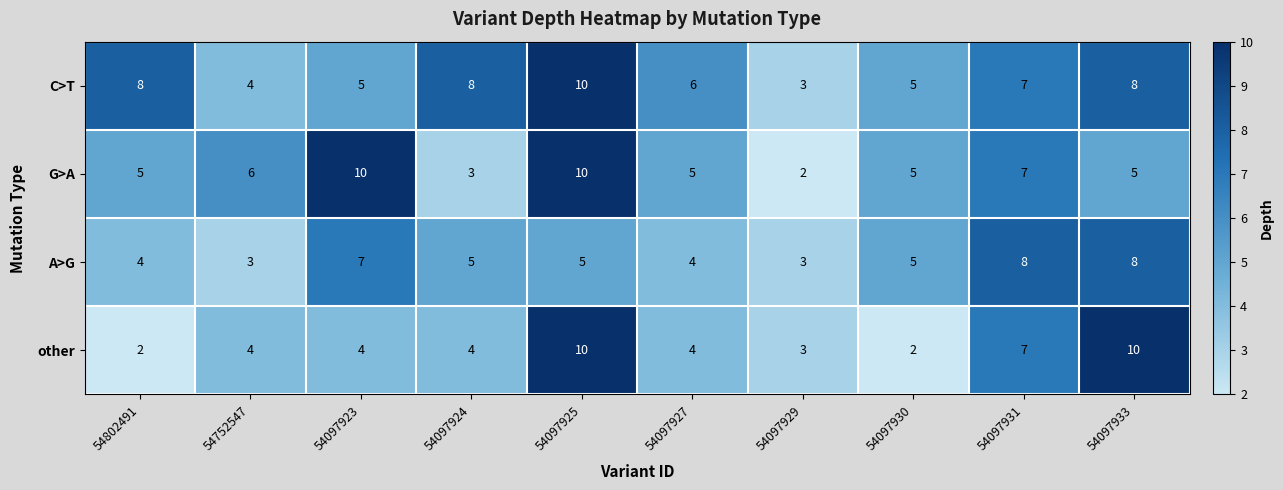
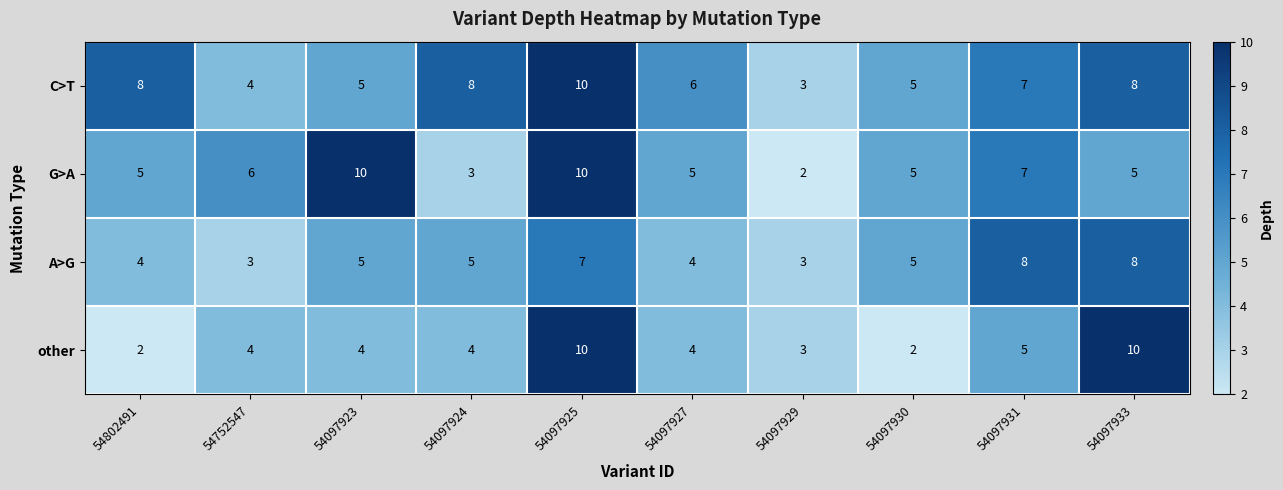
  {
    "C>T": {
      "54802491": 8,
      "54752547": 4,
      "54097923": 5,
      "54097924": 8,
      "54097925": 10,
      "54097927": 6,
      "54097929": 3,
      "54097930": 5,
      "54097931": 7,
      "54097933": 8
    },
    "G>A": {
      "54802491": 5,
      "54752547": 6,
      "54097923": 10,
      "54097924": 3,
      "54097925": 10,
      "54097927": 5,
      "54097929": 2,
      "54097930": 5,
      "54097931": 7,
      "54097933": 5
    },
    "A>G": {
      "54802491": 4,
      "54752547": 3,
-     "54097923": 7,
+     "54097923": 5,
      "54097924": 5,
-     "54097925": 5,
+     "54097925": 7,
      "54097927": 4,
      "54097929": 3,
      "54097930": 5,
      "54097931": 8,
      "54097933": 8
    },
    "other": {
      "54802491": 2,
      "54752547": 4,
      "54097923": 4,
      "54097924": 4,
      "54097925": 10,
      "54097927": 4,
      "54097929": 3,
      "54097930": 2,
-     "54097931": 7,
+     "54097931": 5,
      "54097933": 10
    }
  }
